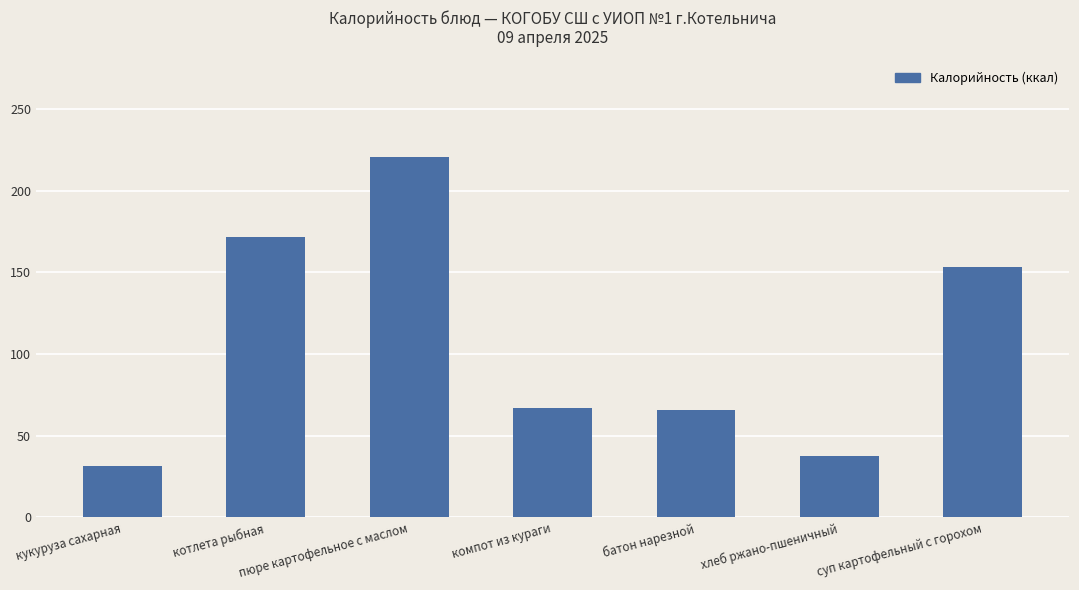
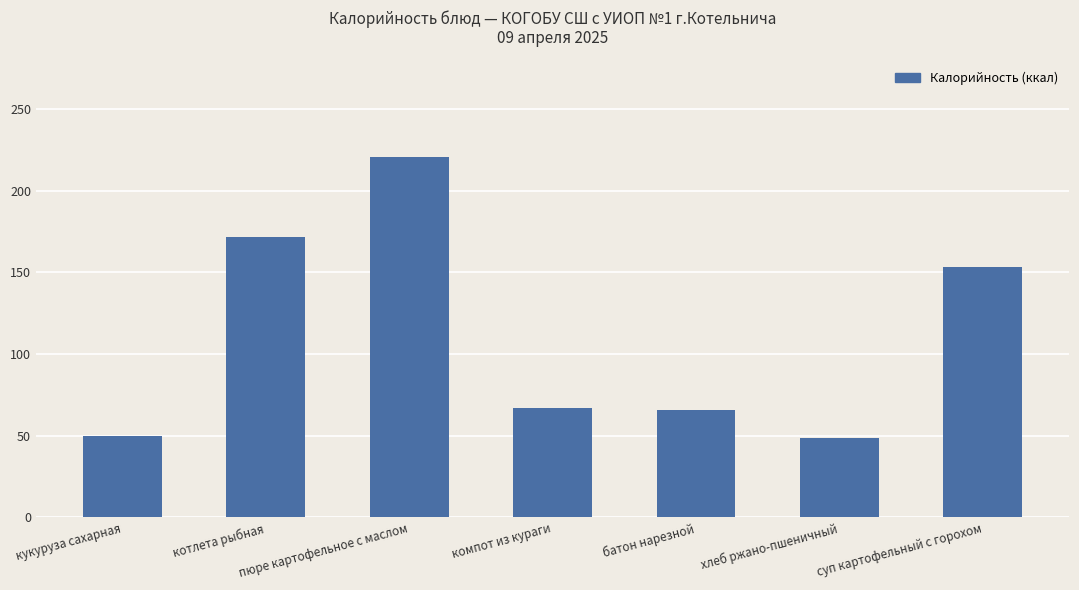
  {
-   "кукуруза сахарная": 31,
+   "кукуруза сахарная": 50,
    "котлета рыбная": 172,
    "пюре картофельное с маслом": 221,
    "компот из кураги": 67,
    "батон нарезной": 66,
-   "хлеб ржано-пшеничный": 38,
+   "хлеб ржано-пшеничный": 49,
    "суп картофельный с горохом": 153
  }
